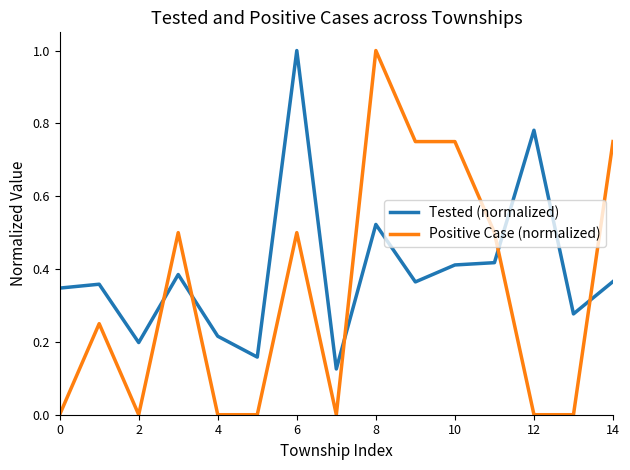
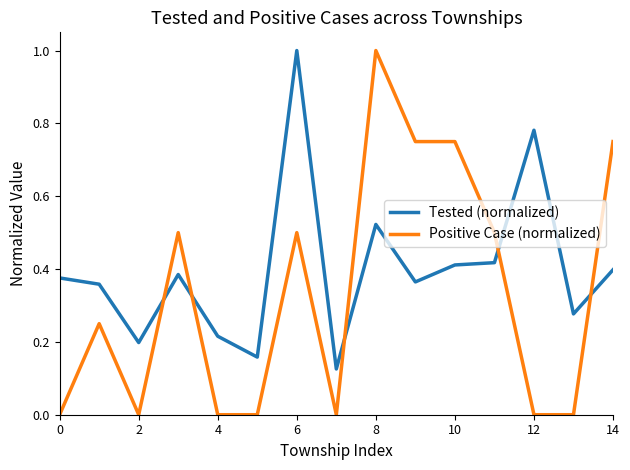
  {
    "Tested (normalized)": {
-     "0": 0.35,
+     "0": 0.38,
      "2": 0.20,
      "4": 0.22,
      "6": 1.00,
      "8": 0.52,
      "10": 0.41,
      "12": 0.78,
-     "14": 0.37
+     "14": 0.40
    },
    "Positive Case (normalized)": {
      "0": 0.00,
      "2": 0.00,
      "4": 0.00,
      "6": 0.50,
      "8": 1.00,
      "10": 0.75,
      "12": 0.00,
      "14": 0.75
    }
  }
